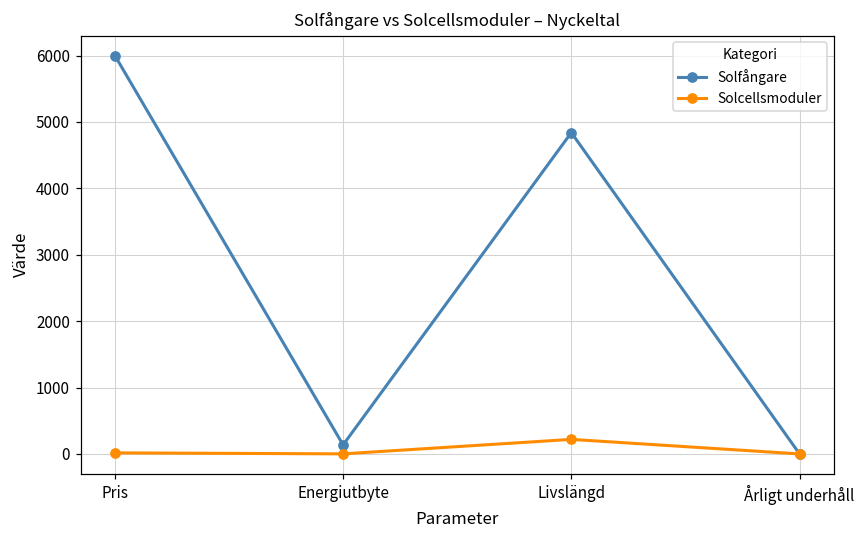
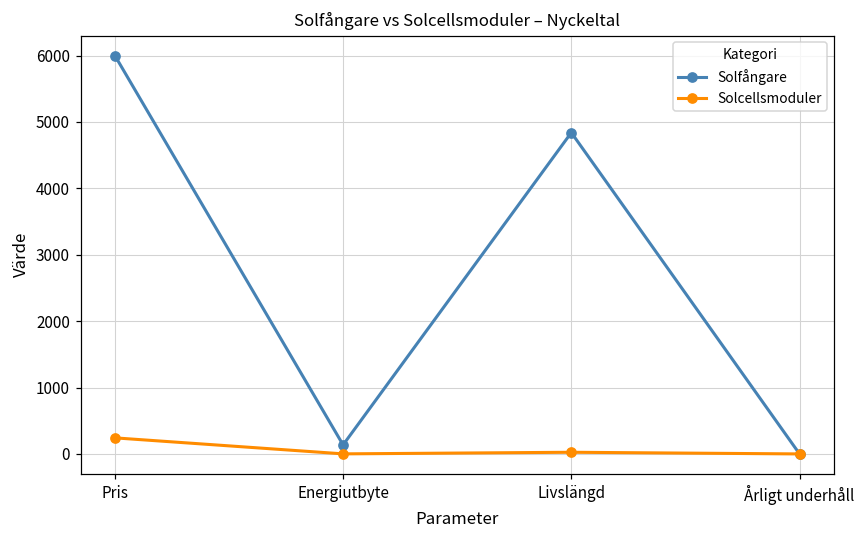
  {
    "Solfångare": {
      "Pris": 6000,
      "Energiutbyte": 100,
      "Livslängd": 4800
    },
    "Solcellsmoduler": {
-     "Pris": 0,
+     "Pris": 200,
      "Energiutbyte": 0,
-     "Livslängd": 200
+     "Livslängd": 0
    }
  }
